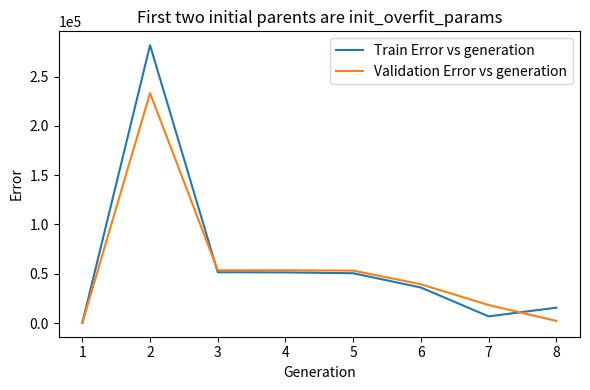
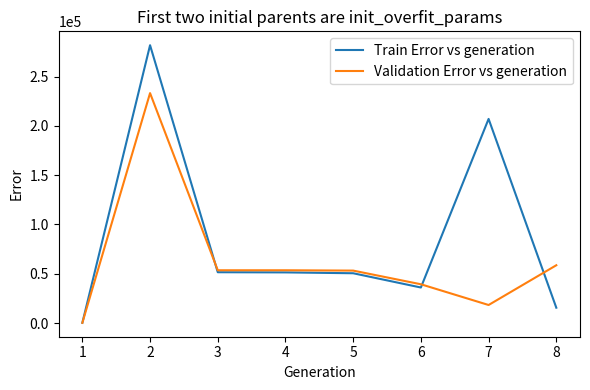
  {
    "Train Error vs generation": {
      "2": 280000,
      "5": 50000,
      "6": 40000,
-     "7": 10000,
+     "7": 210000,
      "8": 20000
    },
    "Validation Error vs generation": {
      "2": 230000,
      "5": 50000,
      "6": 40000,
      "7": 20000,
-     "8": 0
+     "8": 60000
    }
  }
